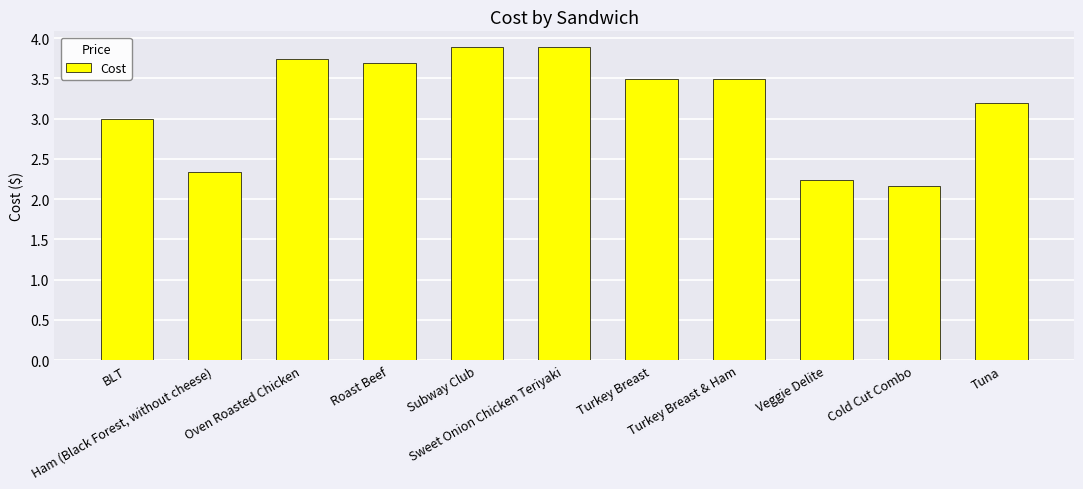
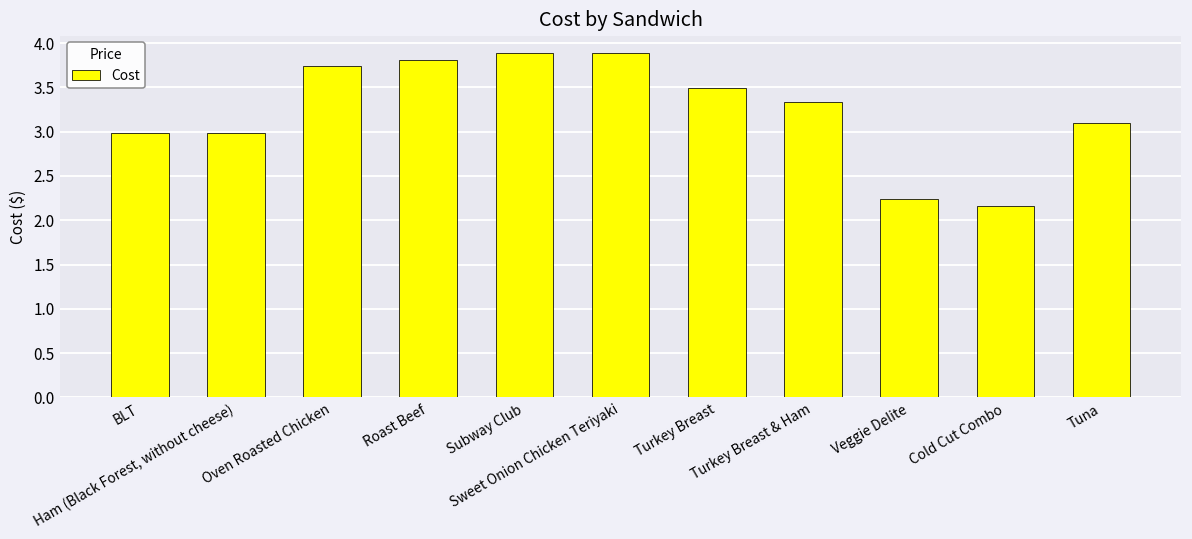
  {
    "BLT": 3.0,
-   "Ham (Black Forest, without cheese)": 2.3,
+   "Ham (Black Forest, without cheese)": 3.0,
    "Oven Roasted Chicken": 3.7,
-   "Roast Beef": 3.7,
+   "Roast Beef": 3.8,
    "Subway Club": 3.9,
    "Sweet Onion Chicken Teriyaki": 3.9,
    "Turkey Breast": 3.5,
-   "Turkey Breast & Ham": 3.5,
+   "Turkey Breast & Ham": 3.3,
    "Veggie Delite": 2.2,
    "Cold Cut Combo": 2.2,
-   "Tuna": 3.2
+   "Tuna": 3.1
  }
